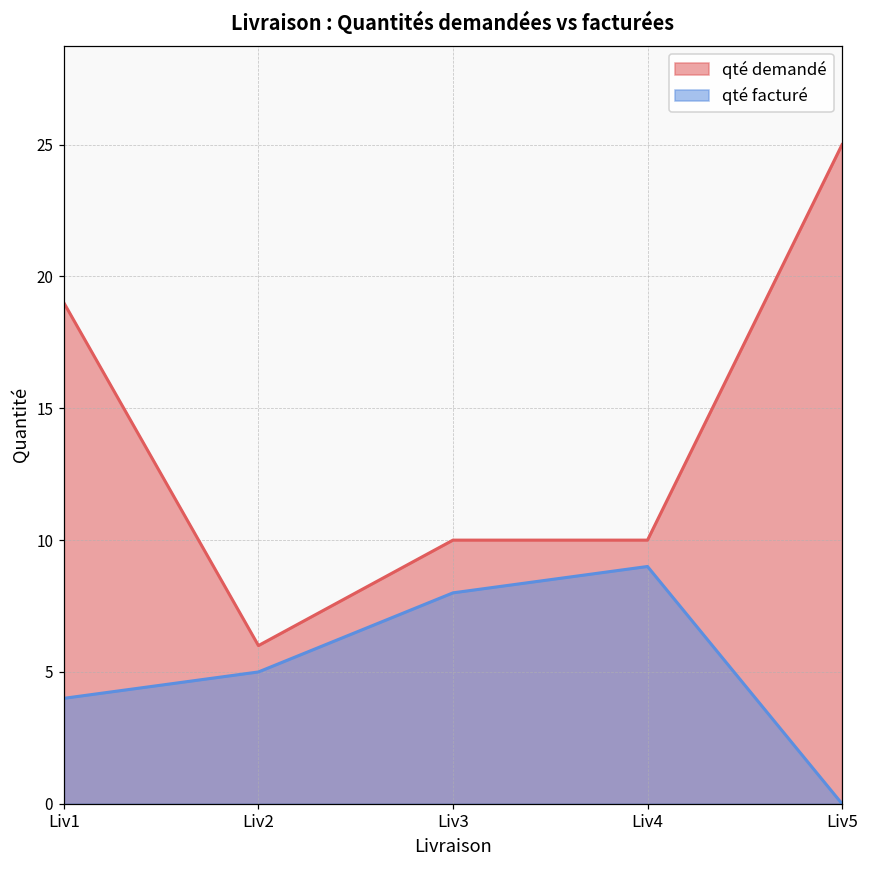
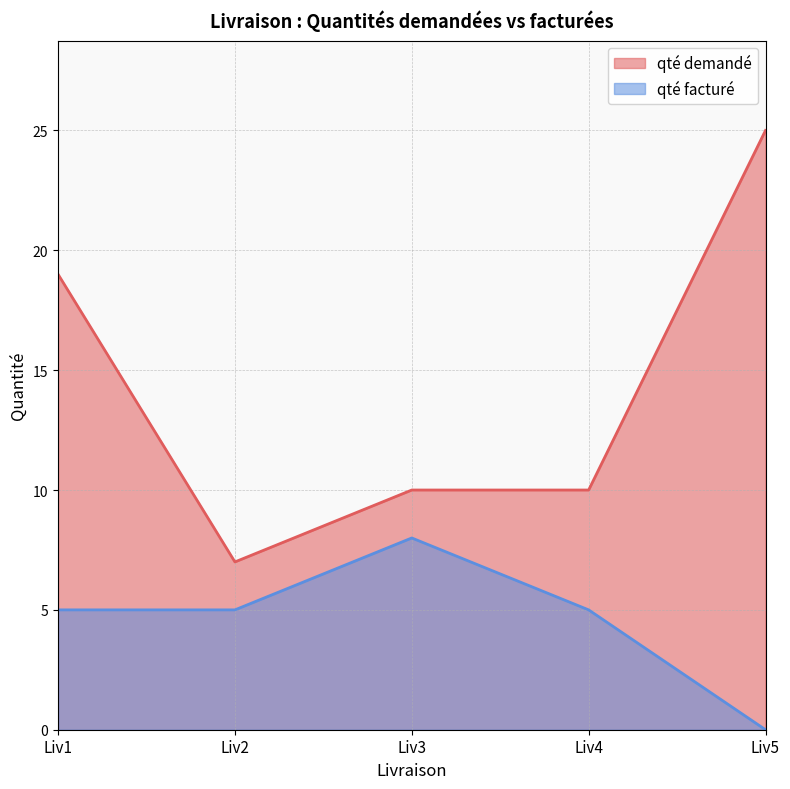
  {
    "qté demandé": {
      "Liv1": 19,
-     "Liv2": 6,
+     "Liv2": 7,
      "Liv3": 10,
      "Liv4": 10,
      "Liv5": 25
    },
    "qté facturé": {
-     "Liv1": 4,
+     "Liv1": 5,
      "Liv2": 5,
      "Liv3": 8,
-     "Liv4": 9,
+     "Liv4": 5,
      "Liv5": 0
    }
  }
